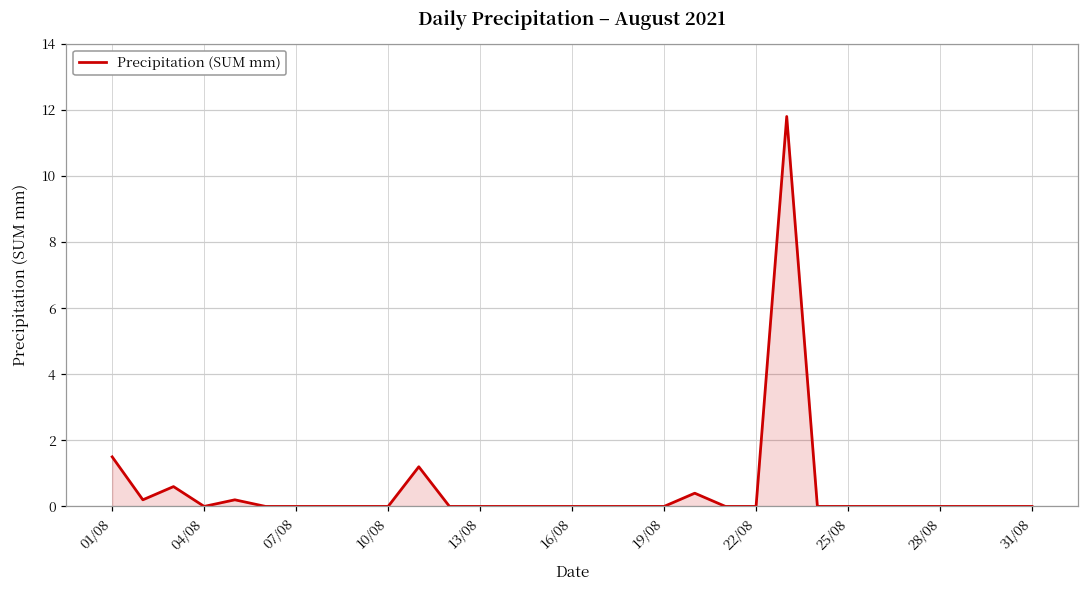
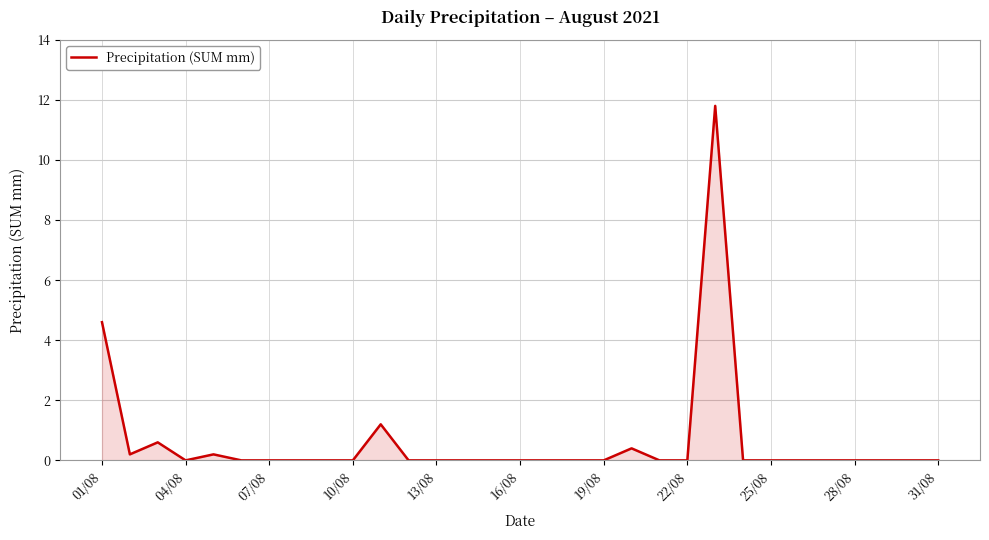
  {
-   "01/08": 1.5,
+   "01/08": 4.6,
    "04/08": 0.0,
    "07/08": 0.0,
    "10/08": 0.0,
    "13/08": 0.0,
    "16/08": 0.0,
    "19/08": 0.0,
    "22/08": 0.0,
    "25/08": 0.0,
    "28/08": 0.0,
    "31/08": 0.0
  }
